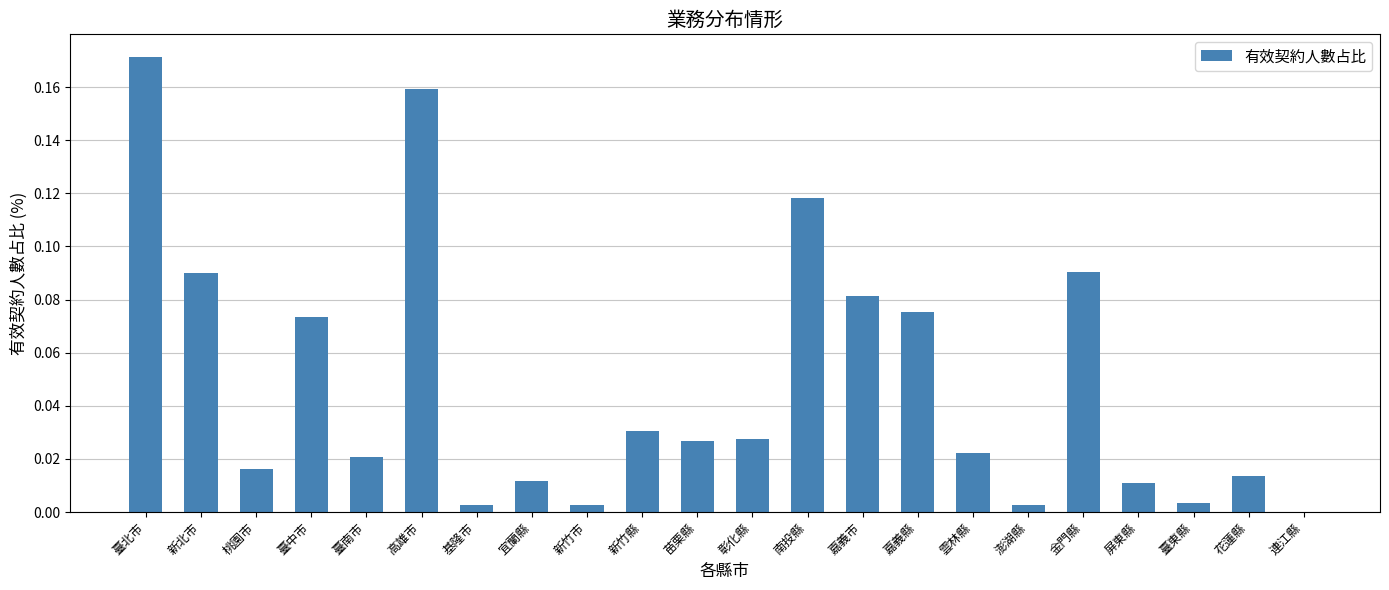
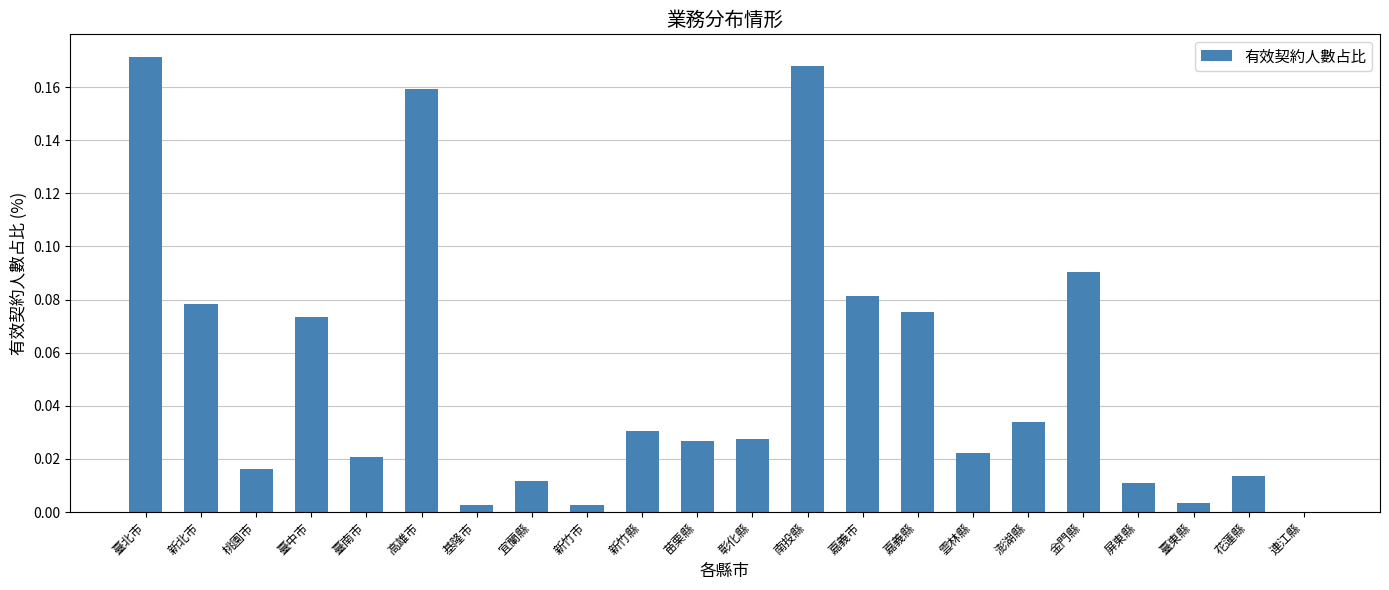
  {
    "臺北市": 0.171,
-   "新北市": 0.090,
+   "新北市": 0.078,
    "桃園市": 0.016,
    "臺中市": 0.074,
    "臺南市": 0.021,
    "高雄市": 0.159,
    "基隆市": 0.003,
    "宜蘭縣": 0.012,
    "新竹市": 0.003,
    "新竹縣": 0.030,
    "苗栗縣": 0.027,
    "彰化縣": 0.028,
-   "南投縣": 0.118,
+   "南投縣": 0.168,
    "嘉義市": 0.081,
    "嘉義縣": 0.075,
    "雲林縣": 0.022,
-   "澎湖縣": 0.003,
+   "澎湖縣": 0.034,
    "金門縣": 0.091,
    "屏東縣": 0.011,
    "臺東縣": 0.003,
    "花蓮縣": 0.013
  }
